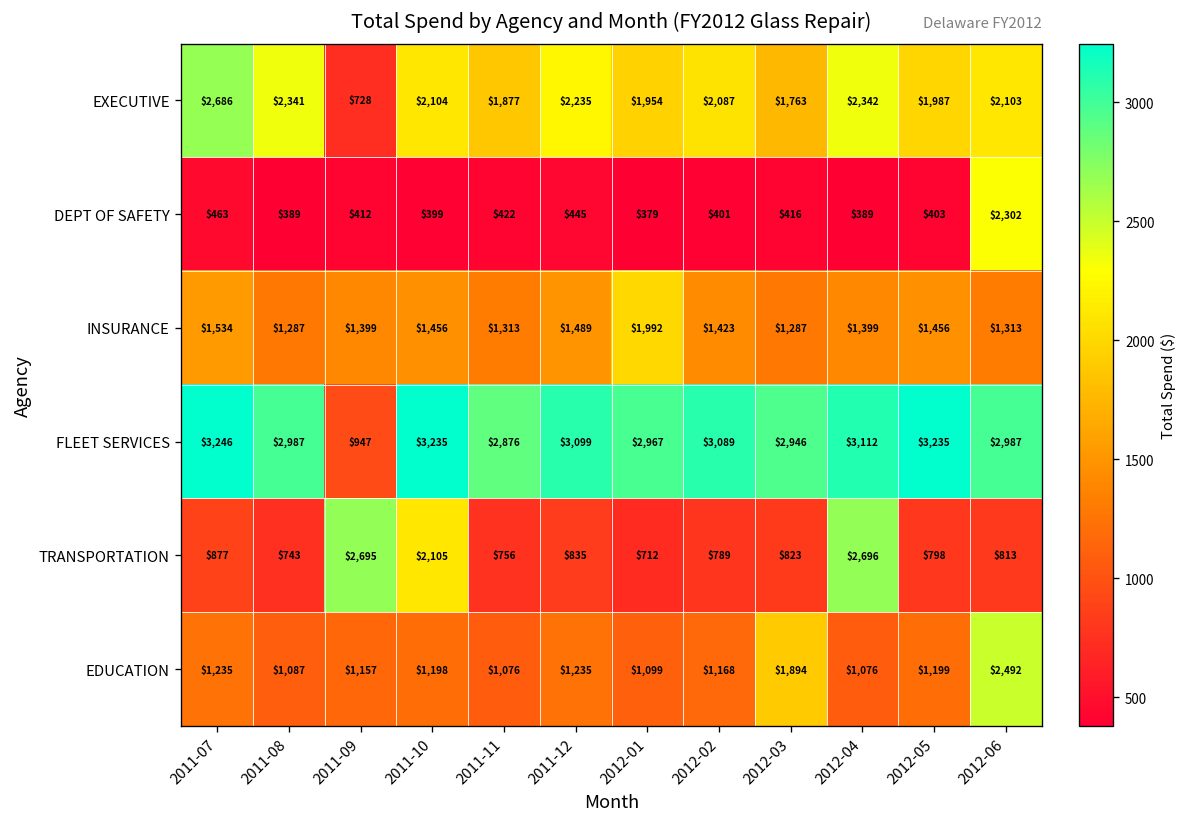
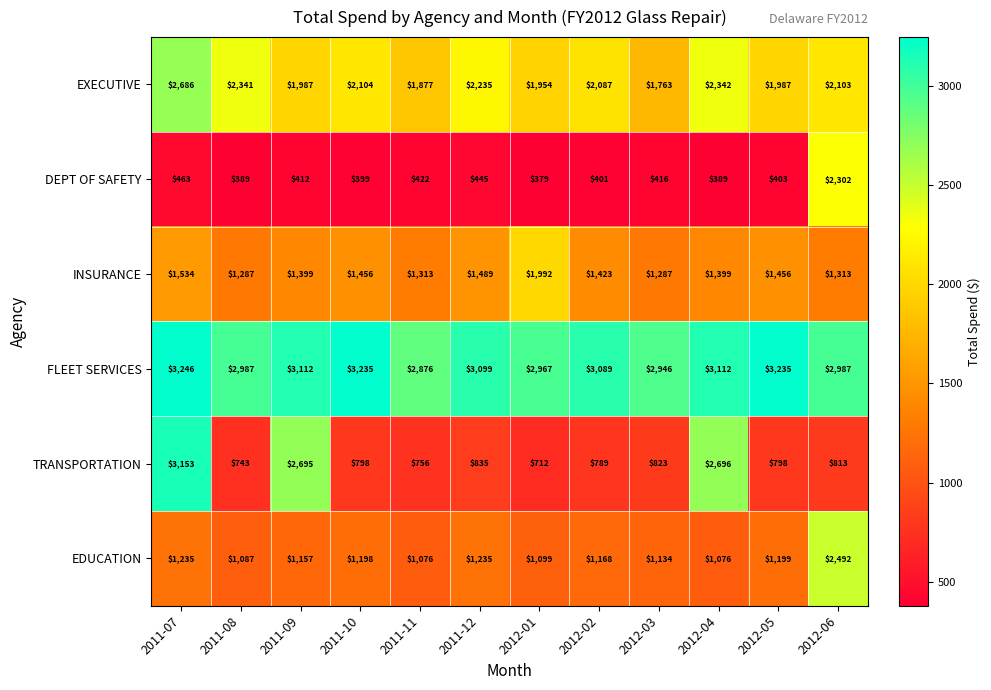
  {
    "EXECUTIVE": {
      "2011-07": "$2,686",
      "2011-08": "$2,341",
-     "2011-09": "$728",
+     "2011-09": "$1,987",
      "2011-10": "$2,104",
      "2011-11": "$1,877",
      "2011-12": "$2,235",
      "2012-01": "$1,954",
      "2012-02": "$2,087",
      "2012-03": "$1,763",
      "2012-04": "$2,342",
      "2012-05": "$1,987",
      "2012-06": "$2,103"
    },
    "DEPT OF SAFETY": {
      "2011-07": "$463",
      "2011-08": "$389",
      "2011-09": "$412",
      "2011-10": "$399",
      "2011-11": "$422",
      "2011-12": "$445",
      "2012-01": "$379",
      "2012-02": "$401",
      "2012-03": "$416",
      "2012-04": "$389",
      "2012-05": "$403",
      "2012-06": "$2,302"
    },
    "INSURANCE": {
      "2011-07": "$1,534",
      "2011-08": "$1,287",
      "2011-09": "$1,399",
      "2011-10": "$1,456",
      "2011-11": "$1,313",
      "2011-12": "$1,489",
      "2012-01": "$1,992",
      "2012-02": "$1,423",
      "2012-03": "$1,287",
      "2012-04": "$1,399",
      "2012-05": "$1,456",
      "2012-06": "$1,313"
    },
    "FLEET SERVICES": {
      "2011-07": "$3,246",
      "2011-08": "$2,987",
-     "2011-09": "$947",
+     "2011-09": "$3,112",
      "2011-10": "$3,235",
      "2011-11": "$2,876",
      "2011-12": "$3,099",
      "2012-01": "$2,967",
      "2012-02": "$3,089",
      "2012-03": "$2,946",
      "2012-04": "$3,112",
      "2012-05": "$3,235",
      "2012-06": "$2,987"
    },
    "TRANSPORTATION": {
-     "2011-07": "$877",
+     "2011-07": "$3,153",
      "2011-08": "$743",
      "2011-09": "$2,695",
-     "2011-10": "$2,105",
+     "2011-10": "$798",
      "2011-11": "$756",
      "2011-12": "$835",
      "2012-01": "$712",
      "2012-02": "$789",
      "2012-03": "$823",
      "2012-04": "$2,696",
      "2012-05": "$798",
      "2012-06": "$813"
    },
    "EDUCATION": {
      "2011-07": "$1,235",
      "2011-08": "$1,087",
      "2011-09": "$1,157",
      "2011-10": "$1,198",
      "2011-11": "$1,076",
      "2011-12": "$1,235",
      "2012-01": "$1,099",
      "2012-02": "$1,168",
-     "2012-03": "$1,894",
+     "2012-03": "$1,134",
      "2012-04": "$1,076",
      "2012-05": "$1,199",
      "2012-06": "$2,492"
    }
  }
